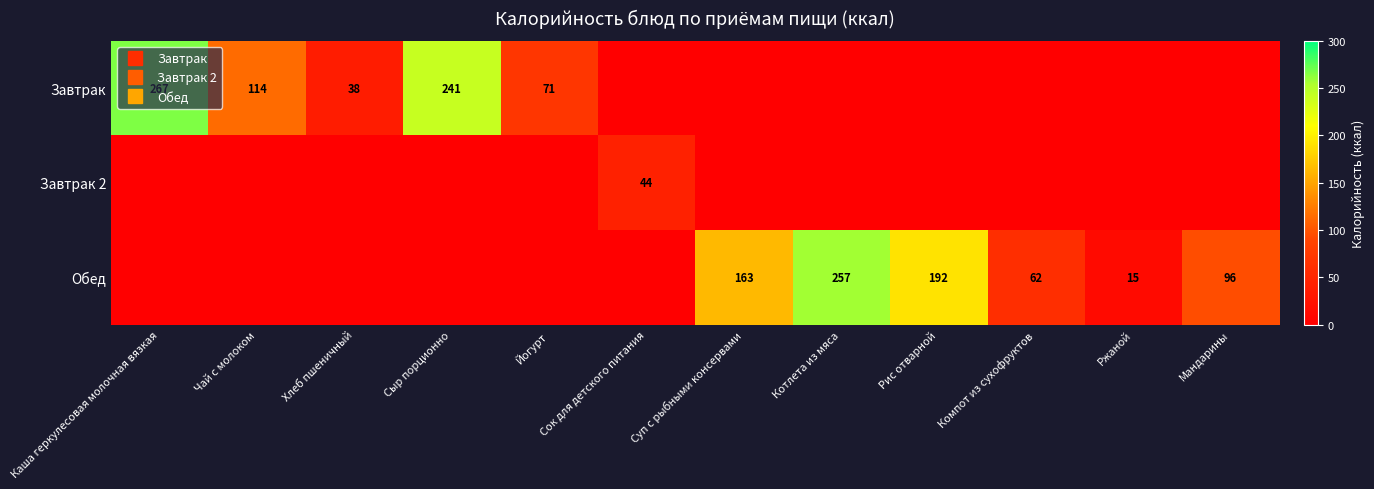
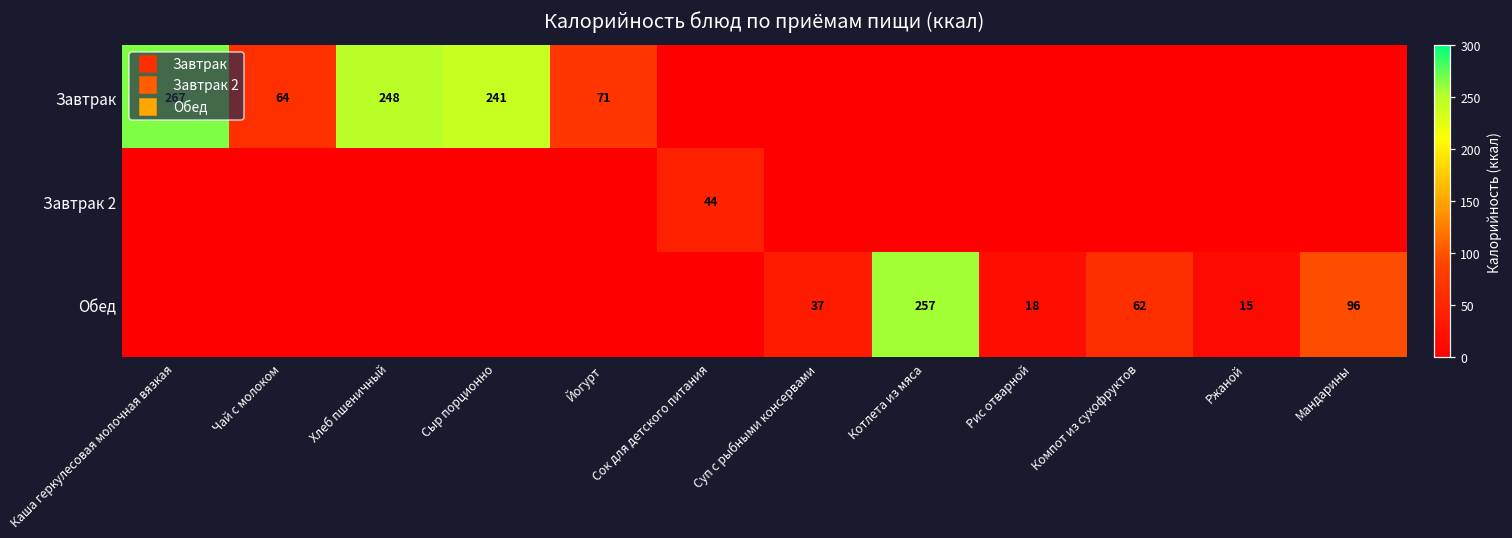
  {
    "Завтрак": {
-     "Чай с молоком": 114,
-     "Хлеб пшеничный": 38,
+     "Чай с молоком": 64,
+     "Хлеб пшеничный": 248,
      "Сыр порционно": 241,
      "Йогурт": 71
    },
    "Завтрак 2": {
      "Сок для детского питания": 44
    },
    "Обед": {
-     "Суп с рыбными консервами": 163,
+     "Суп с рыбными консервами": 37,
      "Котлета из мяса": 257,
-     "Рис отварной": 192,
+     "Рис отварной": 18,
      "Компот из сухофруктов": 62,
      "Ржаной": 15,
      "Мандарины": 96
    }
  }
